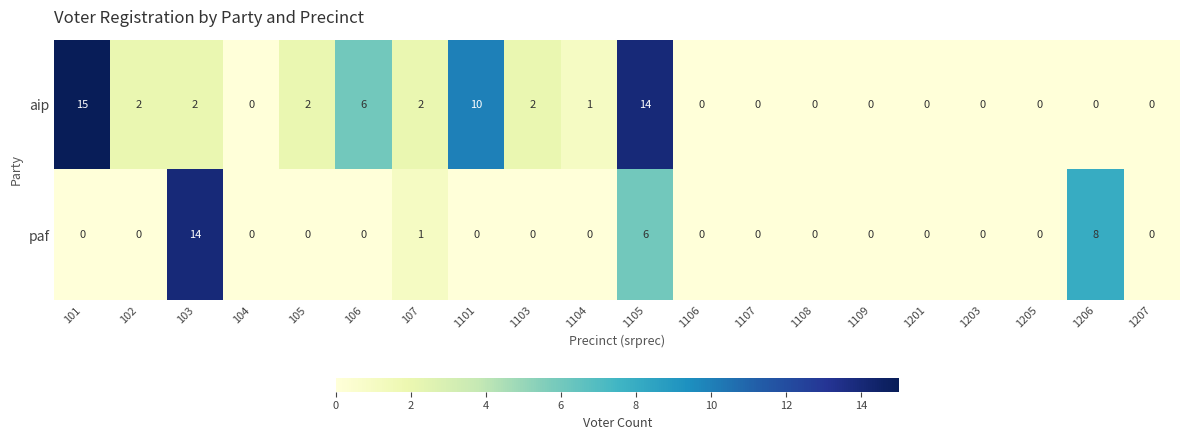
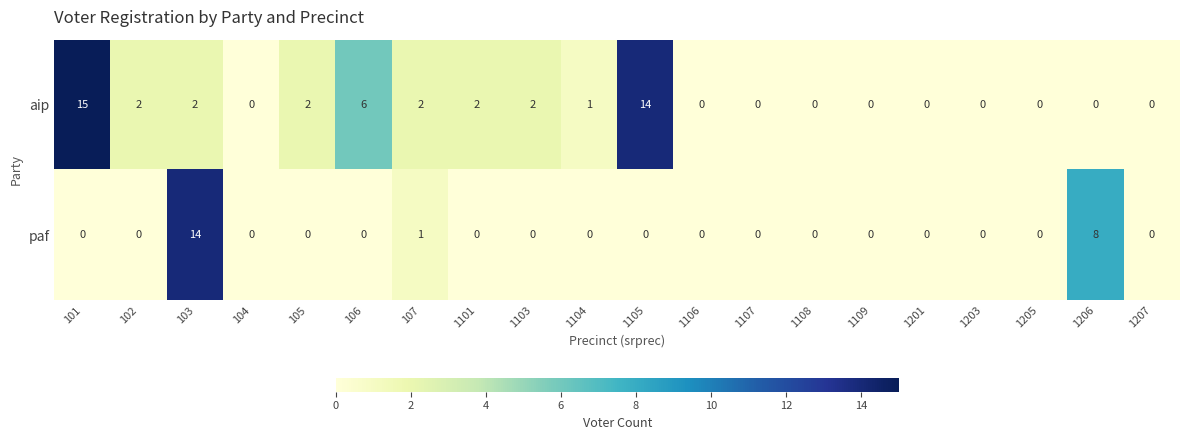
  {
    "aip": {
      "101": 15,
      "102": 2,
      "103": 2,
      "104": 0,
      "105": 2,
      "106": 6,
      "107": 2,
-     "1101": 10,
+     "1101": 2,
      "1103": 2,
      "1104": 1,
      "1105": 14,
      "1106": 0,
      "1107": 0,
      "1108": 0,
      "1109": 0,
      "1201": 0,
      "1203": 0,
      "1205": 0,
      "1206": 0,
      "1207": 0
    },
    "paf": {
      "101": 0,
      "102": 0,
      "103": 14,
      "104": 0,
      "105": 0,
      "106": 0,
      "107": 1,
      "1101": 0,
      "1103": 0,
      "1104": 0,
-     "1105": 6,
+     "1105": 0,
      "1106": 0,
      "1107": 0,
      "1108": 0,
      "1109": 0,
      "1201": 0,
      "1203": 0,
      "1205": 0,
      "1206": 8,
      "1207": 0
    }
  }
